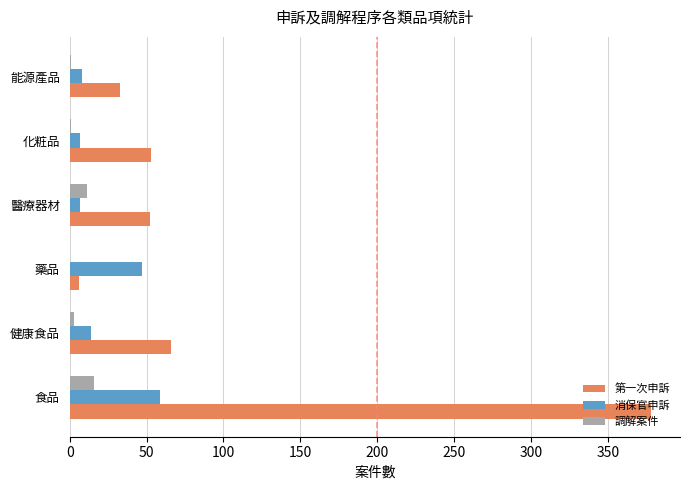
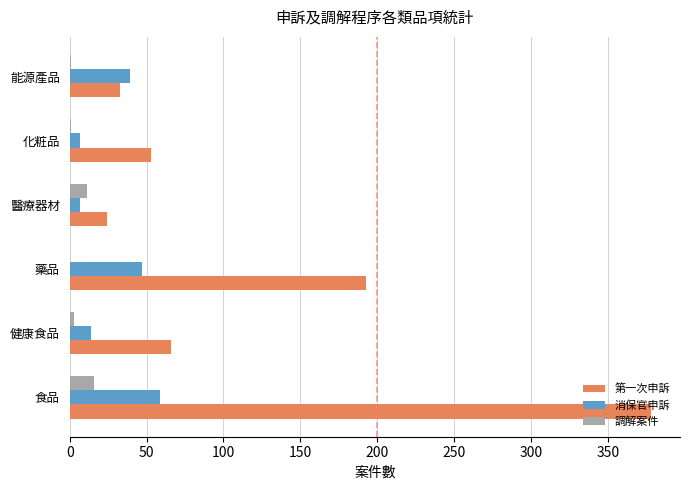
  {
    "第一次申訴": {
      "能源產品": 33,
      "化粧品": 53,
-     "醫療器材": 52,
-     "藥品": 6,
+     "醫療器材": 24,
+     "藥品": 193,
      "健康食品": 66,
      "食品": 378
    },
    "消保官申訴": {
-     "能源產品": 8,
+     "能源產品": 39,
      "化粧品": 7,
      "醫療器材": 7,
      "藥品": 47,
      "健康食品": 14,
      "食品": 59
    },
    "調解案件": {
      "醫療器材": 11,
      "藥品": 0,
      "健康食品": 3,
      "食品": 16
    }
  }
